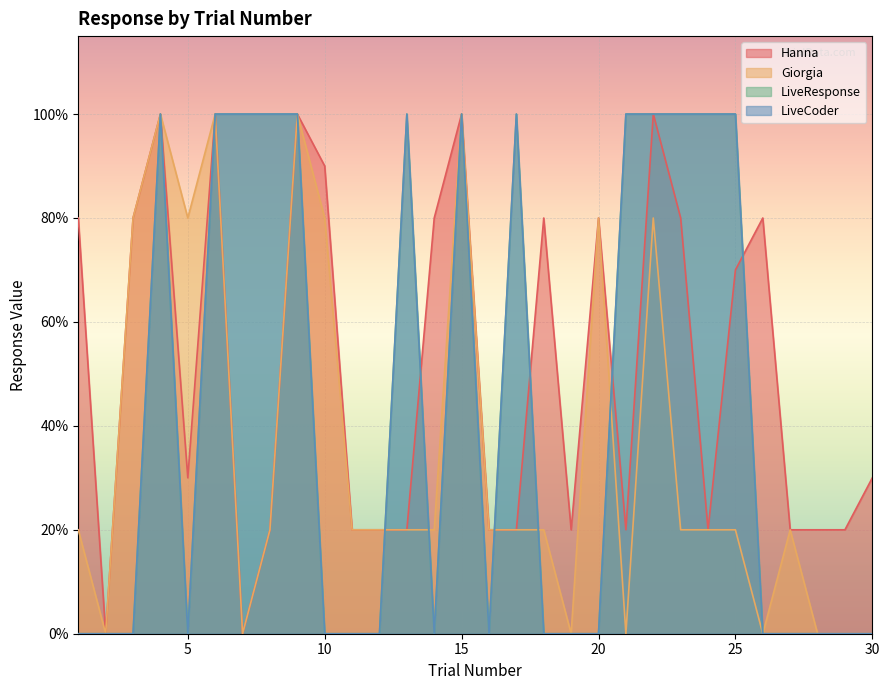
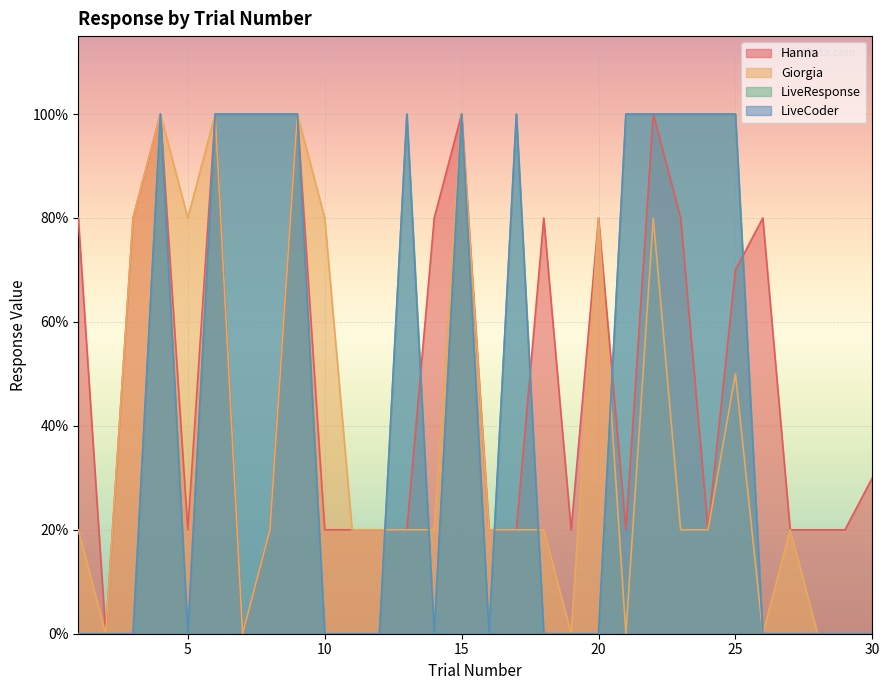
  {
    "Hanna": {
-     "5": "30%",
-     "10": "90%",
+     "5": "20%",
+     "10": "20%",
      "25": "70%",
      "30": "30%"
    },
    "Giorgia": {
      "5": "80%",
      "10": "80%",
-     "25": "20%"
+     "25": "50%"
    },
    "LiveCoder": {
      "5": "0%",
      "10": "0%",
      "20": "0%",
      "25": "100%"
    }
  }
